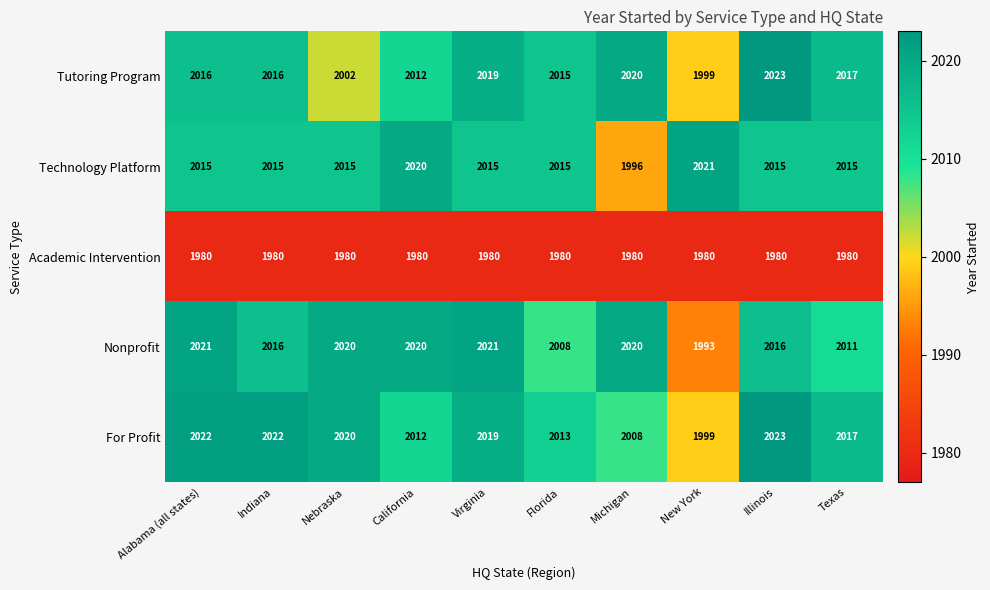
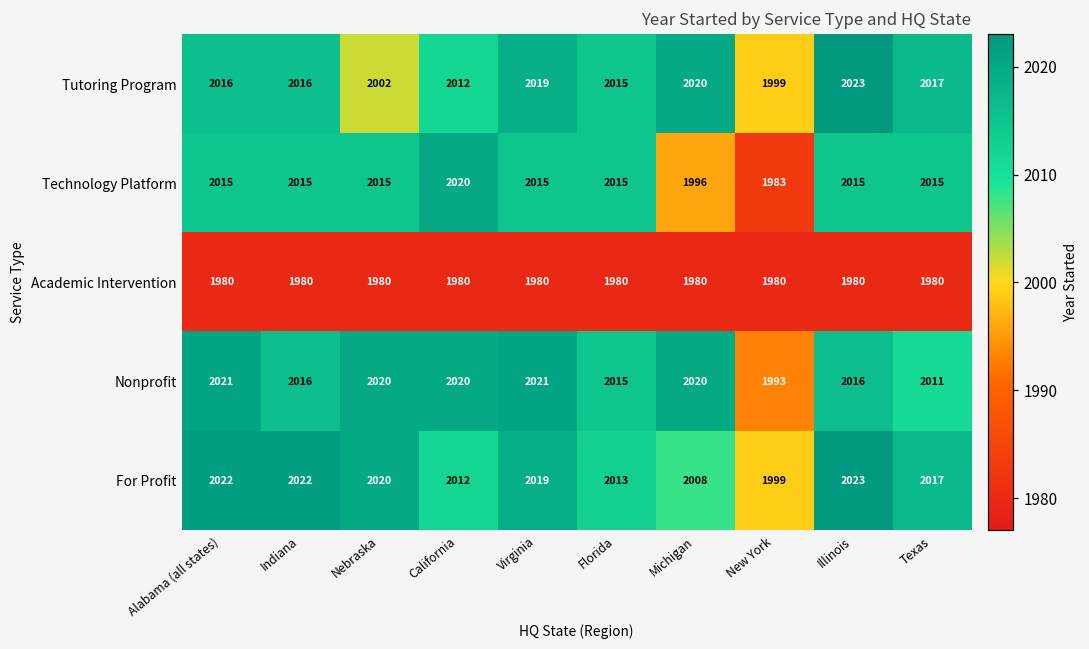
  {
    "Tutoring Program": {
      "Alabama (all states)": 2016,
      "Indiana": 2016,
      "Nebraska": 2002,
      "California": 2012,
      "Virginia": 2019,
      "Florida": 2015,
      "Michigan": 2020,
      "New York": 1999,
      "Illinois": 2023,
      "Texas": 2017
    },
    "Technology Platform": {
      "Alabama (all states)": 2015,
      "Indiana": 2015,
      "Nebraska": 2015,
      "California": 2020,
      "Virginia": 2015,
      "Florida": 2015,
      "Michigan": 1996,
-     "New York": 2021,
+     "New York": 1983,
      "Illinois": 2015,
      "Texas": 2015
    },
    "Academic Intervention": {
      "Alabama (all states)": 1980,
      "Indiana": 1980,
      "Nebraska": 1980,
      "California": 1980,
      "Virginia": 1980,
      "Florida": 1980,
      "Michigan": 1980,
      "New York": 1980,
      "Illinois": 1980,
      "Texas": 1980
    },
    "Nonprofit": {
      "Alabama (all states)": 2021,
      "Indiana": 2016,
      "Nebraska": 2020,
      "California": 2020,
      "Virginia": 2021,
-     "Florida": 2008,
+     "Florida": 2015,
      "Michigan": 2020,
      "New York": 1993,
      "Illinois": 2016,
      "Texas": 2011
    },
    "For Profit": {
      "Alabama (all states)": 2022,
      "Indiana": 2022,
      "Nebraska": 2020,
      "California": 2012,
      "Virginia": 2019,
      "Florida": 2013,
      "Michigan": 2008,
      "New York": 1999,
      "Illinois": 2023,
      "Texas": 2017
    }
  }
